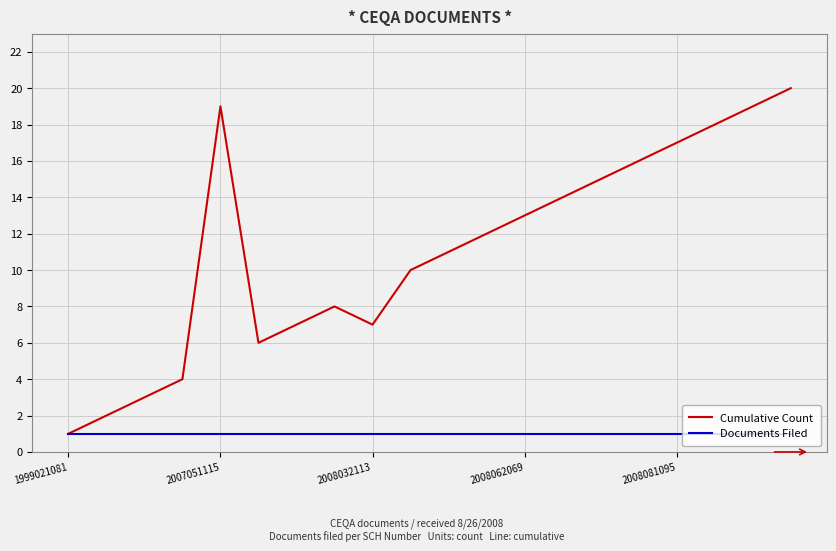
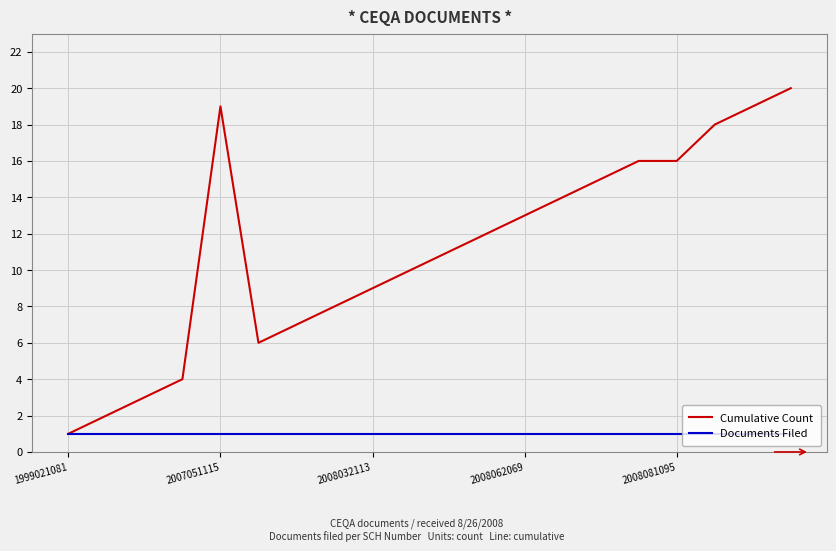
  {
    "Cumulative Count": {
      "2007051115": 19,
-     "2008032113": 7,
+     "2008032113": 9,
      "2008062069": 13,
-     "2008081095": 17
+     "2008081095": 16
    },
    "Documents Filed": {
      "2007051115": 1,
      "2008032113": 1,
      "2008062069": 1,
      "2008081095": 1
    }
  }
